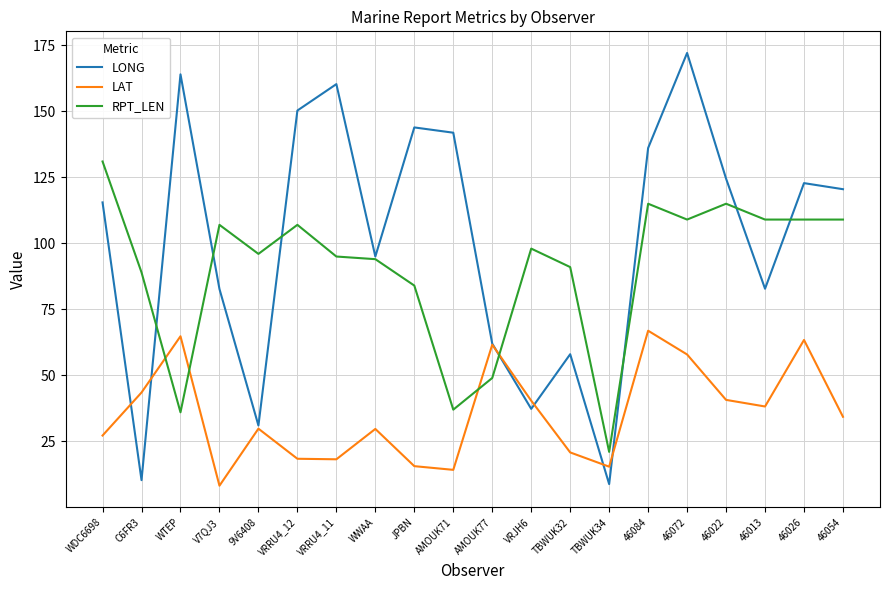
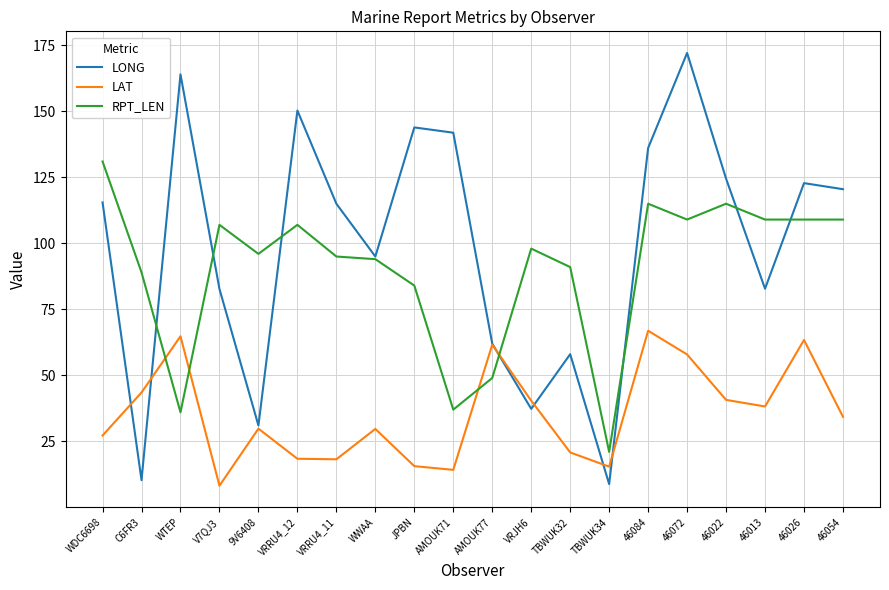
  {
    "LONG": {
      "WDC6698": 116,
      "C6FR3": 10,
      "WTEP": 164,
      "V7QJ3": 83,
      "9V6408": 31,
      "VRRU4_12": 150,
-     "VRRU4_11": 160,
+     "VRRU4_11": 115,
      "WWAA": 95,
      "JPBN": 144,
      "AMOUK71": 142,
      "VRJH6": 37,
      "TBWUK32": 58,
      "TBWUK34": 9,
      "46084": 136,
      "46072": 172,
      "46022": 125,
      "46013": 83,
      "46026": 123,
      "46054": 121
    },
    "LAT": {
      "WDC6698": 27,
      "C6FR3": 44,
      "WTEP": 65,
      "V7QJ3": 8,
      "9V6408": 30,
      "VRRU4_12": 18,
      "VRRU4_11": 18,
      "WWAA": 30,
      "JPBN": 16,
      "AMOUK71": 14,
      "VRJH6": 40,
      "TBWUK32": 21,
      "TBWUK34": 15,
      "46084": 67,
      "46072": 58,
      "46022": 41,
      "46013": 38,
      "46026": 63,
      "46054": 34
    },
    "RPT_LEN": {
      "WDC6698": 131,
      "C6FR3": 89,
      "WTEP": 36,
      "V7QJ3": 107,
      "9V6408": 96,
      "VRRU4_12": 107,
      "VRRU4_11": 95,
      "WWAA": 94,
      "JPBN": 84,
      "AMOUK71": 37,
      "AMOUK77": 49,
      "VRJH6": 98,
      "TBWUK32": 91,
      "TBWUK34": 21,
      "46084": 115,
      "46072": 109,
      "46022": 115,
      "46013": 109,
      "46026": 109,
      "46054": 109
    }
  }
